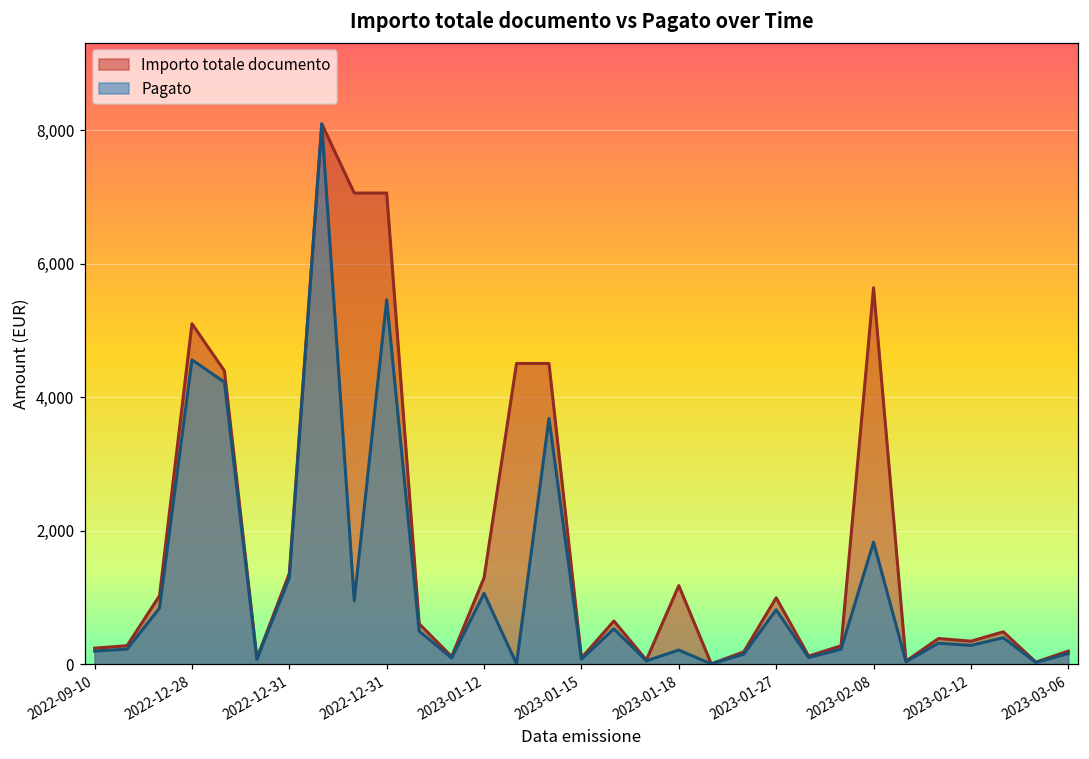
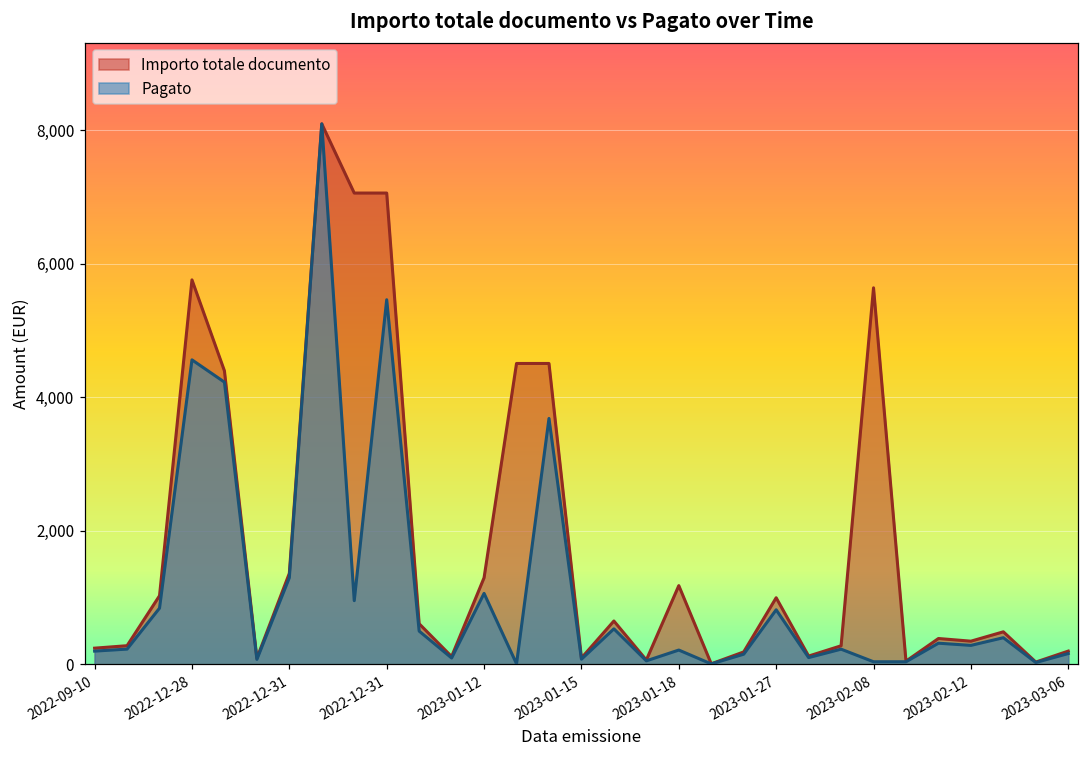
  {
    "Importo totale documento": {
      "2022-09-10": "200",
-     "2022-12-28": "5,100",
+     "2022-12-28": "5,800",
      "2023-01-18": "1,200",
      "2023-02-08": "5,600",
      "2023-02-12": "300"
    },
    "Pagato": {
      "2022-09-10": "200",
      "2022-12-28": "4,600",
      "2023-01-18": "200",
-     "2023-02-08": "1,800",
+     "2023-02-08": "0",
      "2023-02-12": "300"
    }
  }
